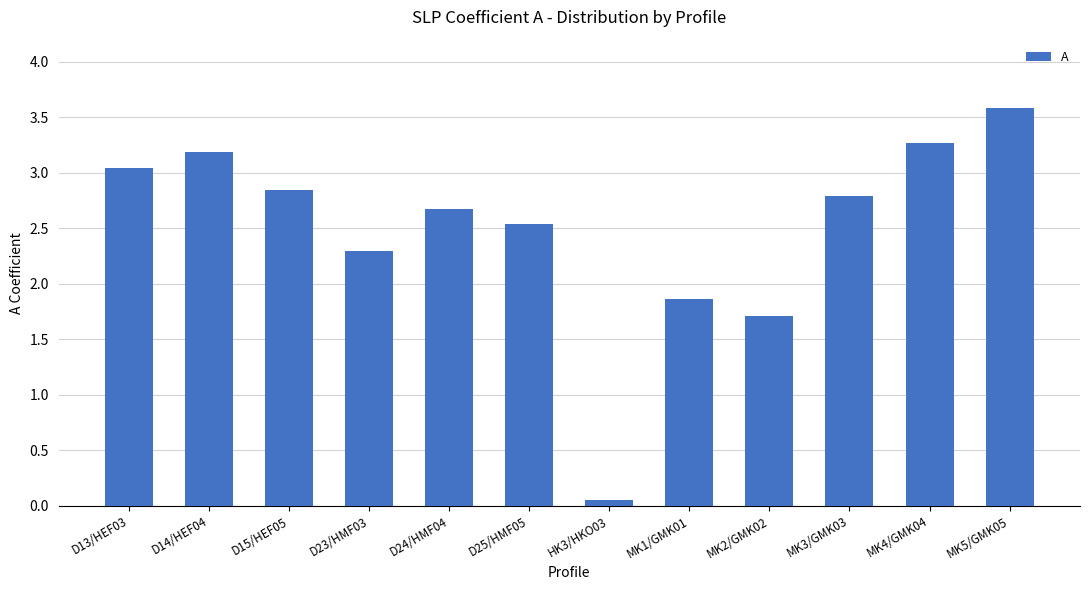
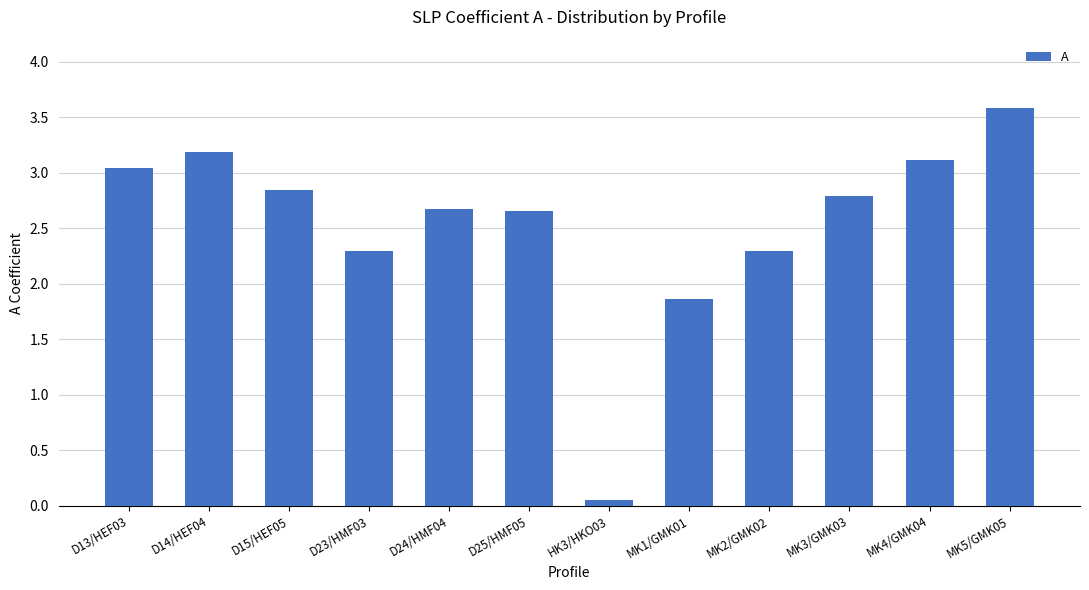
  {
    "D13/HEF03": 3.05,
    "D14/HEF04": 3.19,
    "D15/HEF05": 2.85,
    "D23/HMF03": 2.30,
    "D24/HMF04": 2.67,
-   "D25/HMF05": 2.54,
+   "D25/HMF05": 2.66,
    "HK3/HKO03": 0.05,
    "MK1/GMK01": 1.86,
-   "MK2/GMK02": 1.71,
+   "MK2/GMK02": 2.29,
    "MK3/GMK03": 2.79,
-   "MK4/GMK04": 3.27,
+   "MK4/GMK04": 3.12,
    "MK5/GMK05": 3.59
  }
